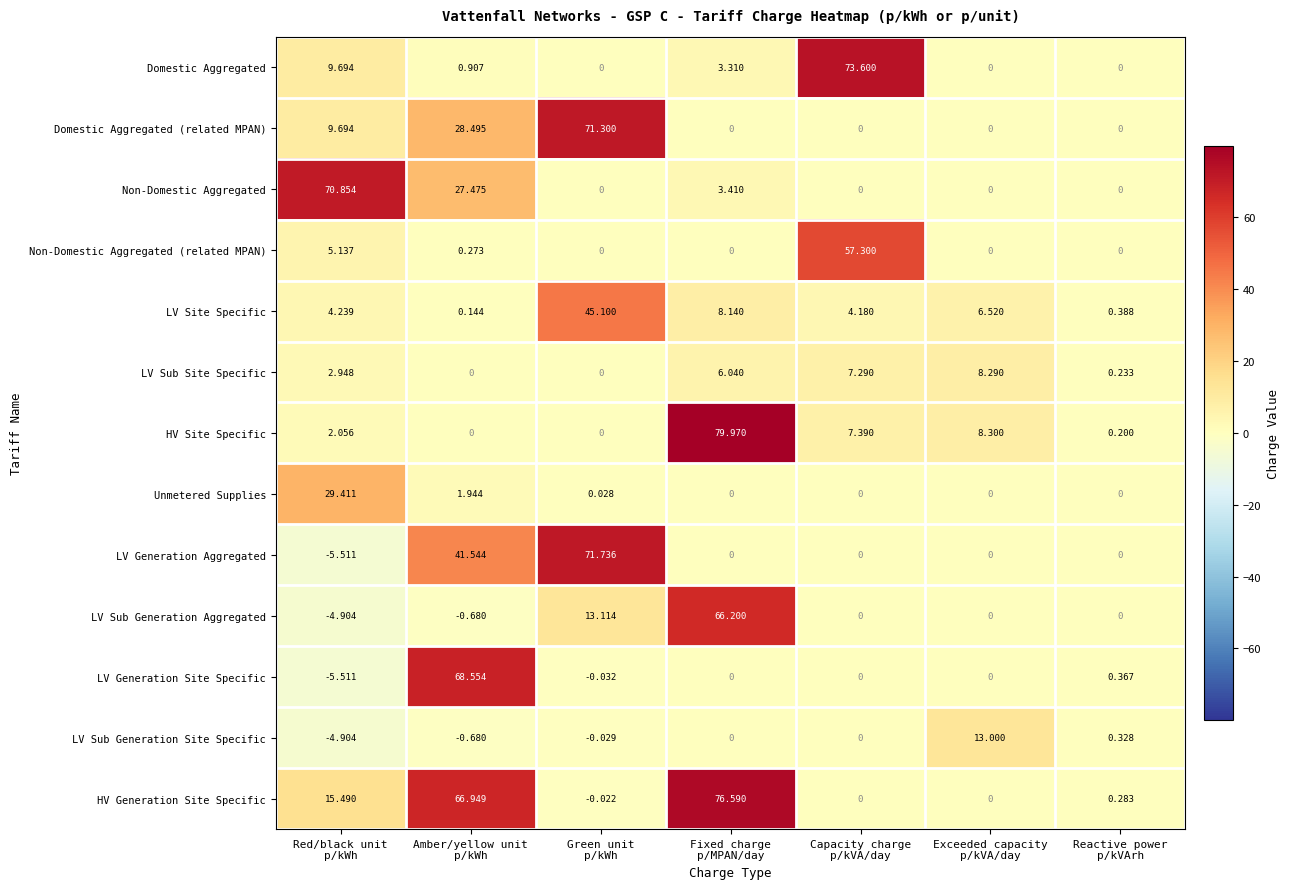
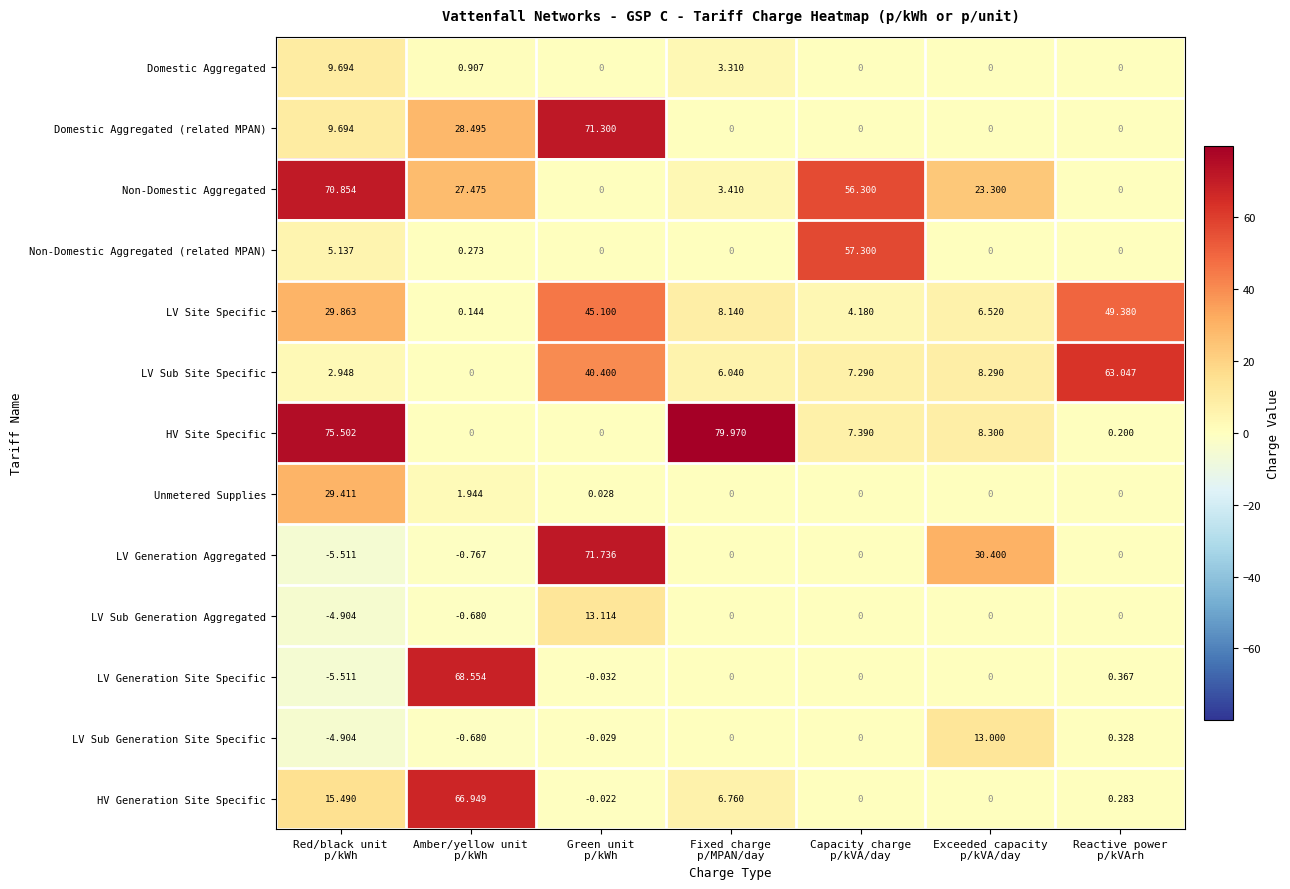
  {
    "Domestic Aggregated": {
      "Red/black unit p/kWh": 9.694,
      "Amber/yellow unit p/kWh": 0.907,
      "Green unit p/kWh": 0,
      "Fixed charge p/MPAN/day": 3.310,
-     "Capacity charge p/kVA/day": 73.600,
+     "Capacity charge p/kVA/day": 0,
      "Exceeded capacity p/kVA/day": 0,
      "Reactive power p/kVArh": 0
    },
    "Domestic Aggregated (related MPAN)": {
      "Red/black unit p/kWh": 9.694,
      "Amber/yellow unit p/kWh": 28.495,
      "Green unit p/kWh": 71.300,
      "Fixed charge p/MPAN/day": 0,
      "Capacity charge p/kVA/day": 0,
      "Exceeded capacity p/kVA/day": 0,
      "Reactive power p/kVArh": 0
    },
    "Non-Domestic Aggregated": {
      "Red/black unit p/kWh": 70.854,
      "Amber/yellow unit p/kWh": 27.475,
      "Green unit p/kWh": 0,
      "Fixed charge p/MPAN/day": 3.410,
-     "Capacity charge p/kVA/day": 0,
-     "Exceeded capacity p/kVA/day": 0,
+     "Capacity charge p/kVA/day": 56.300,
+     "Exceeded capacity p/kVA/day": 23.300,
      "Reactive power p/kVArh": 0
    },
    "Non-Domestic Aggregated (related MPAN)": {
      "Red/black unit p/kWh": 5.137,
      "Amber/yellow unit p/kWh": 0.273,
      "Green unit p/kWh": 0,
      "Fixed charge p/MPAN/day": 0,
      "Capacity charge p/kVA/day": 57.300,
      "Exceeded capacity p/kVA/day": 0,
      "Reactive power p/kVArh": 0
    },
    "LV Site Specific": {
-     "Red/black unit p/kWh": 4.239,
+     "Red/black unit p/kWh": 29.863,
      "Amber/yellow unit p/kWh": 0.144,
      "Green unit p/kWh": 45.100,
      "Fixed charge p/MPAN/day": 8.140,
      "Capacity charge p/kVA/day": 4.180,
      "Exceeded capacity p/kVA/day": 6.520,
-     "Reactive power p/kVArh": 0.388
+     "Reactive power p/kVArh": 49.380
    },
    "LV Sub Site Specific": {
      "Red/black unit p/kWh": 2.948,
      "Amber/yellow unit p/kWh": 0,
-     "Green unit p/kWh": 0,
+     "Green unit p/kWh": 40.400,
      "Fixed charge p/MPAN/day": 6.040,
      "Capacity charge p/kVA/day": 7.290,
      "Exceeded capacity p/kVA/day": 8.290,
-     "Reactive power p/kVArh": 0.233
+     "Reactive power p/kVArh": 63.047
    },
    "HV Site Specific": {
-     "Red/black unit p/kWh": 2.056,
+     "Red/black unit p/kWh": 75.502,
      "Amber/yellow unit p/kWh": 0,
      "Green unit p/kWh": 0,
      "Fixed charge p/MPAN/day": 79.970,
      "Capacity charge p/kVA/day": 7.390,
      "Exceeded capacity p/kVA/day": 8.300,
      "Reactive power p/kVArh": 0.200
    },
    "Unmetered Supplies": {
      "Red/black unit p/kWh": 29.411,
      "Amber/yellow unit p/kWh": 1.944,
      "Green unit p/kWh": 0.028,
      "Fixed charge p/MPAN/day": 0,
      "Capacity charge p/kVA/day": 0,
      "Exceeded capacity p/kVA/day": 0,
      "Reactive power p/kVArh": 0
    },
    "LV Generation Aggregated": {
      "Red/black unit p/kWh": -5.511,
-     "Amber/yellow unit p/kWh": 41.544,
+     "Amber/yellow unit p/kWh": -0.767,
      "Green unit p/kWh": 71.736,
      "Fixed charge p/MPAN/day": 0,
      "Capacity charge p/kVA/day": 0,
-     "Exceeded capacity p/kVA/day": 0,
+     "Exceeded capacity p/kVA/day": 30.400,
      "Reactive power p/kVArh": 0
    },
    "LV Sub Generation Aggregated": {
      "Red/black unit p/kWh": -4.904,
      "Amber/yellow unit p/kWh": -0.680,
      "Green unit p/kWh": 13.114,
-     "Fixed charge p/MPAN/day": 66.200,
+     "Fixed charge p/MPAN/day": 0,
      "Capacity charge p/kVA/day": 0,
      "Exceeded capacity p/kVA/day": 0,
      "Reactive power p/kVArh": 0
    },
    "LV Generation Site Specific": {
      "Red/black unit p/kWh": -5.511,
      "Amber/yellow unit p/kWh": 68.554,
      "Green unit p/kWh": -0.032,
      "Fixed charge p/MPAN/day": 0,
      "Capacity charge p/kVA/day": 0,
      "Exceeded capacity p/kVA/day": 0,
      "Reactive power p/kVArh": 0.367
    },
    "LV Sub Generation Site Specific": {
      "Red/black unit p/kWh": -4.904,
      "Amber/yellow unit p/kWh": -0.680,
      "Green unit p/kWh": -0.029,
      "Fixed charge p/MPAN/day": 0,
      "Capacity charge p/kVA/day": 0,
      "Exceeded capacity p/kVA/day": 13.000,
      "Reactive power p/kVArh": 0.328
    },
    "HV Generation Site Specific": {
      "Red/black unit p/kWh": 15.490,
      "Amber/yellow unit p/kWh": 66.949,
      "Green unit p/kWh": -0.022,
-     "Fixed charge p/MPAN/day": 76.590,
+     "Fixed charge p/MPAN/day": 6.760,
      "Capacity charge p/kVA/day": 0,
      "Exceeded capacity p/kVA/day": 0,
      "Reactive power p/kVArh": 0.283
    }
  }
